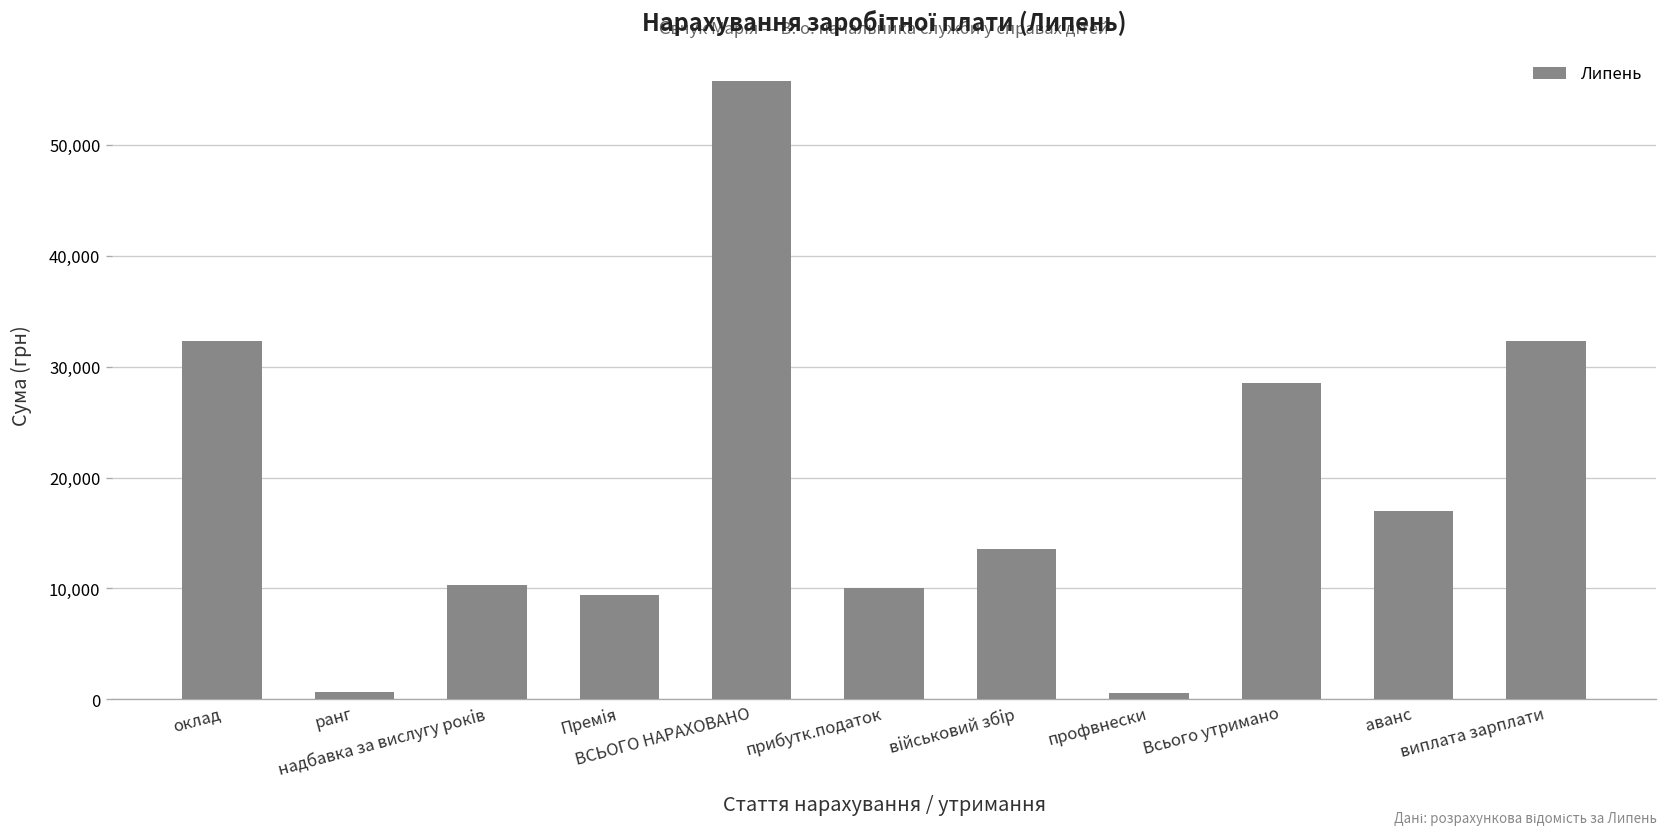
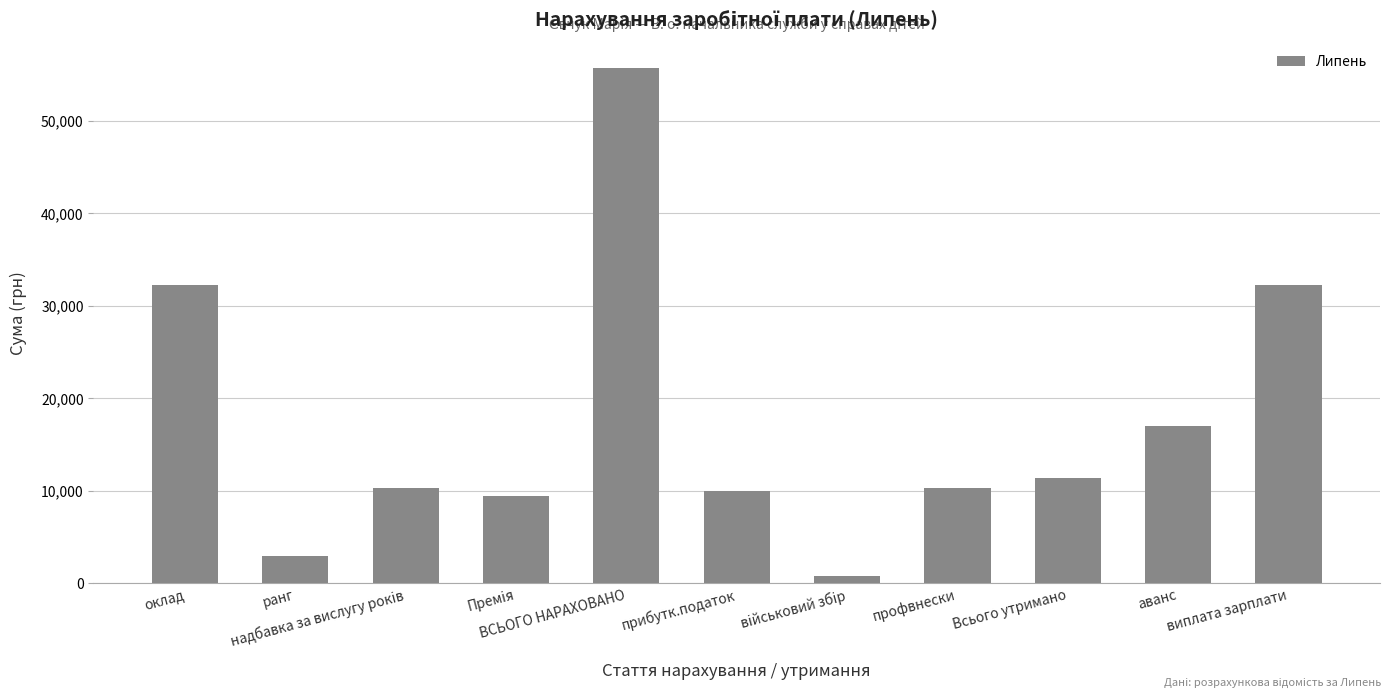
  {
    "оклад": "32,000",
-   "ранг": "1,000",
+   "ранг": "3,000",
    "надбавка за вислугу років": "10,000",
    "Премія": "9,000",
    "ВСЬОГО НАРАХОВАНО": "56,000",
    "прибутк.податок": "10,000",
-   "військовий збір": "14,000",
-   "профвнески": "1,000",
-   "Всього утримано": "28,000",
+   "військовий збір": "1,000",
+   "профвнески": "10,000",
+   "Всього утримано": "11,000",
    "аванс": "17,000",
    "виплата зарплати": "32,000"
  }
